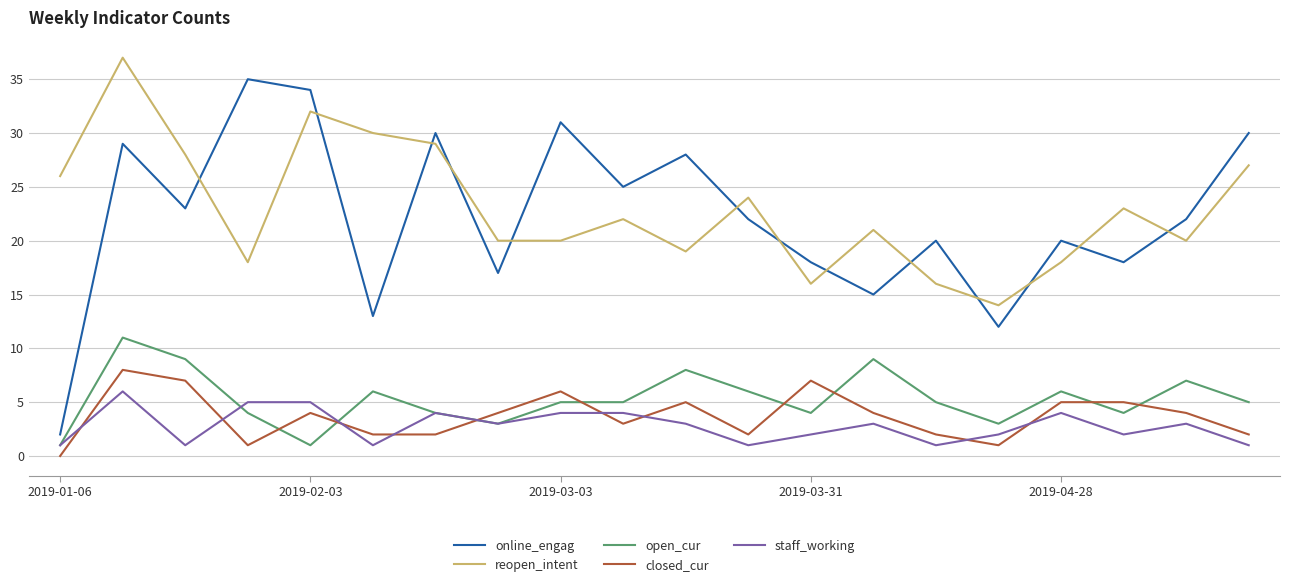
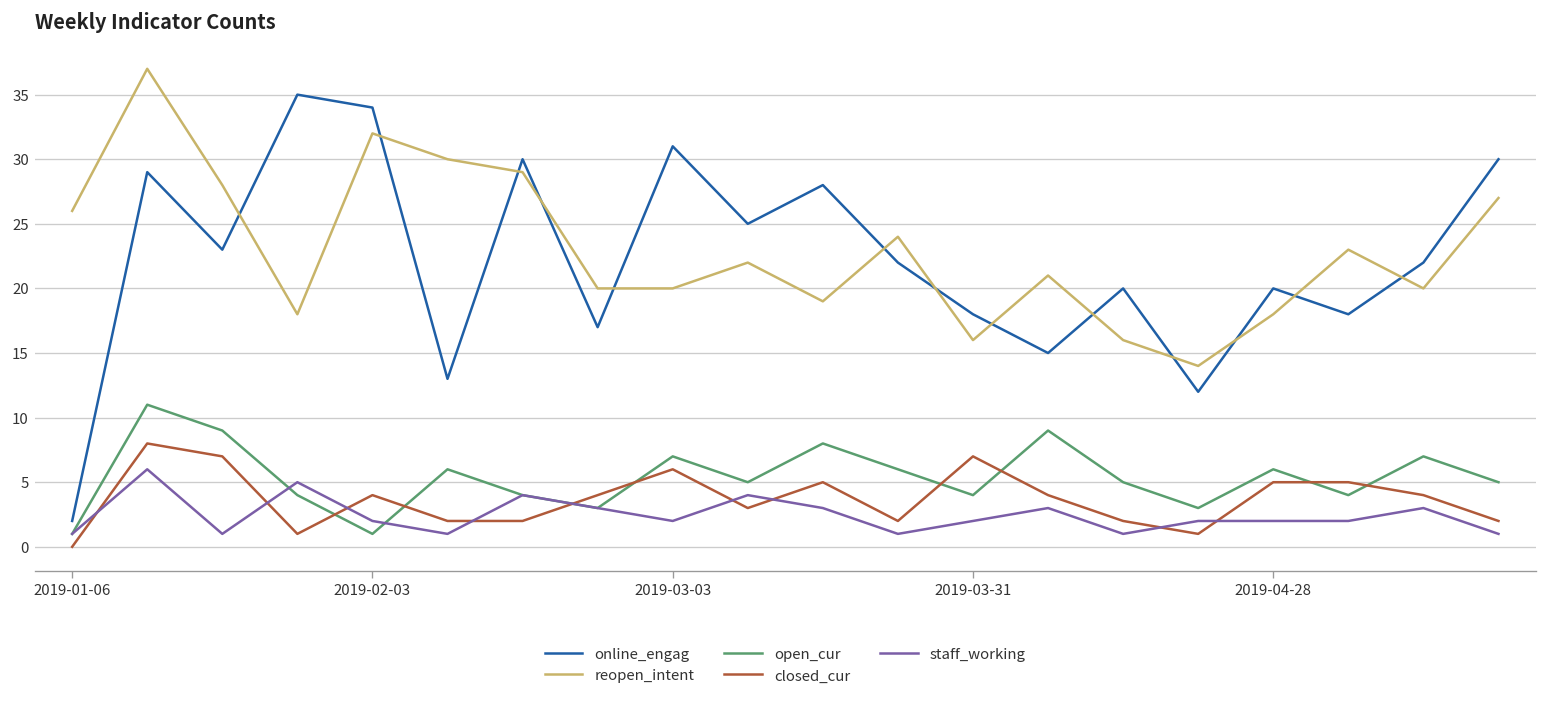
  {
    "online_engag": {
      "2019-01-06": 2,
      "2019-02-03": 34,
      "2019-03-03": 31,
      "2019-03-31": 18,
      "2019-04-28": 20
    },
    "reopen_intent": {
      "2019-01-06": 26,
      "2019-02-03": 32,
      "2019-03-03": 20,
      "2019-03-31": 16,
      "2019-04-28": 18
    },
    "open_cur": {
      "2019-02-03": 1,
-     "2019-03-03": 5,
+     "2019-03-03": 7,
      "2019-03-31": 4,
      "2019-04-28": 6
    },
    "closed_cur": {
      "2019-01-06": 0,
      "2019-02-03": 4,
      "2019-03-03": 6,
      "2019-03-31": 7,
      "2019-04-28": 5
    },
    "staff_working": {
-     "2019-02-03": 5,
-     "2019-03-03": 4,
+     "2019-02-03": 2,
+     "2019-03-03": 2,
      "2019-03-31": 2,
-     "2019-04-28": 4
+     "2019-04-28": 2
    }
  }
